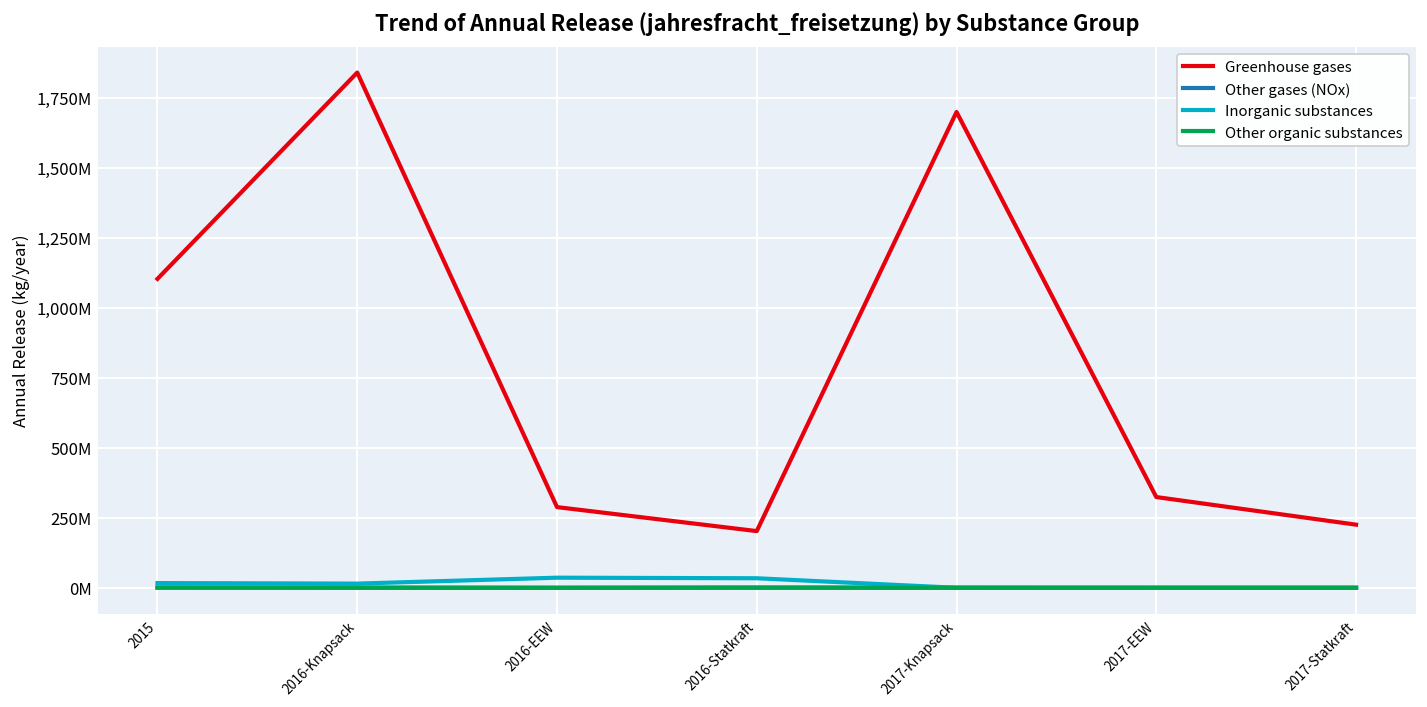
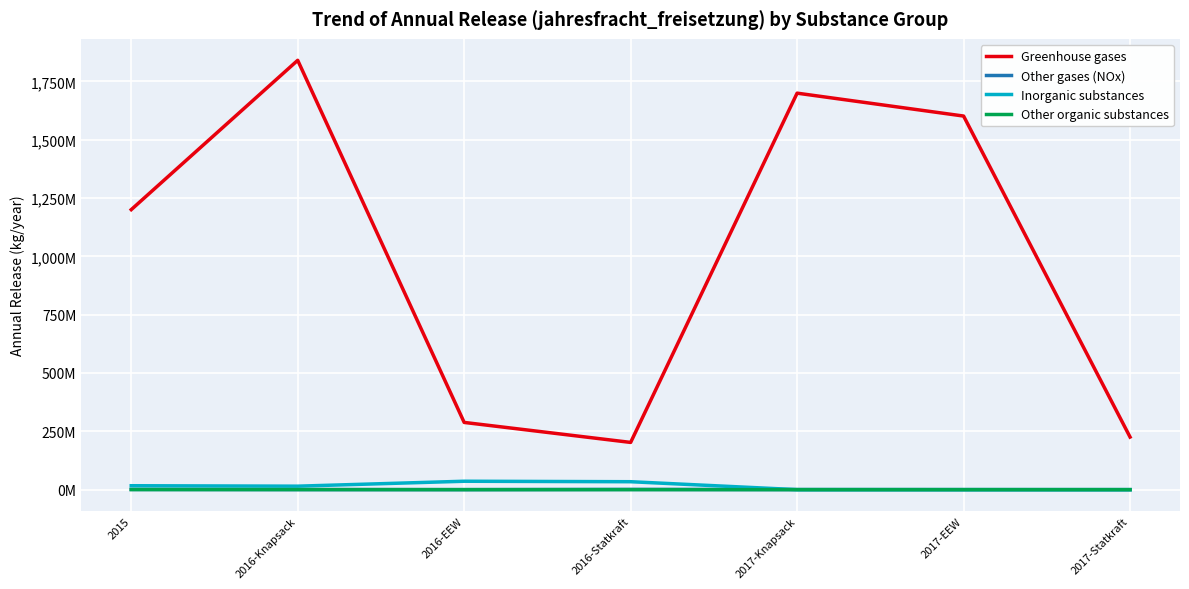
  {
    "Greenhouse gases": {
-     "2015": "1,100,000,000",
+     "2015": "1,200,000,000",
      "2016-Knapsack": "1,840,000,000",
      "2016-EEW": "290,000,000",
      "2016-Statkraft": "200,000,000",
      "2017-Knapsack": "1,700,000,000",
-     "2017-EEW": "320,000,000",
+     "2017-EEW": "1,600,000,000",
      "2017-Statkraft": "230,000,000"
    },
    "Inorganic substances": {
      "2015": "20,000,000",
      "2016-Knapsack": "10,000,000",
      "2016-EEW": "40,000,000",
      "2016-Statkraft": "30,000,000"
    }
  }
